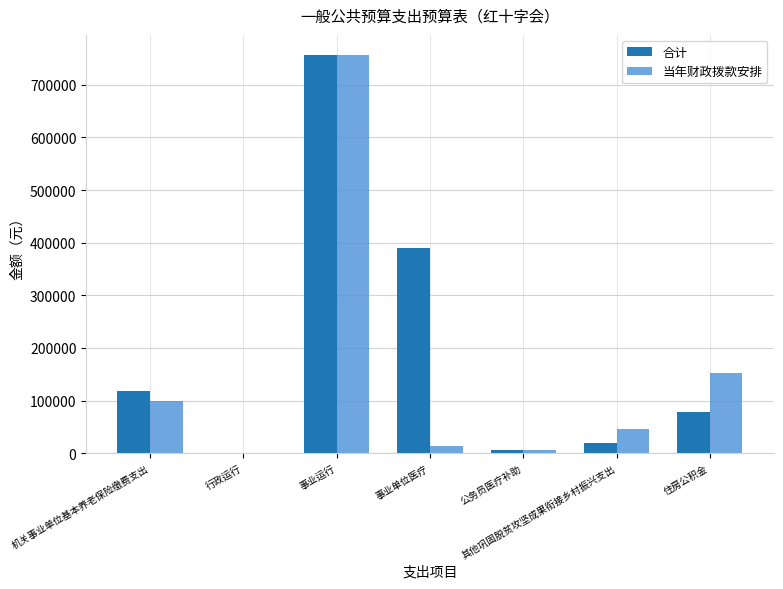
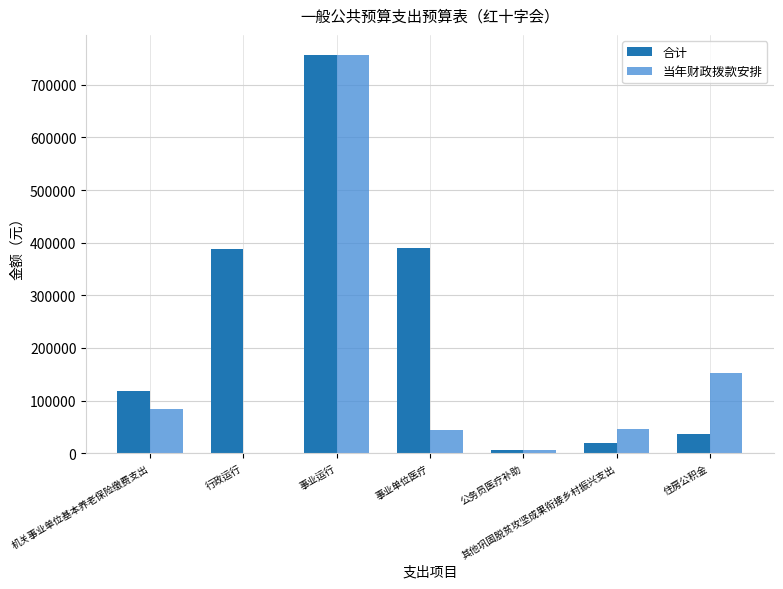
  {
    "合计": {
      "机关事业单位基本养老保险缴费支出": 120000,
-     "行政运行": 0,
+     "行政运行": 390000,
      "事业运行": 760000,
      "事业单位医疗": 390000,
      "公务员医疗补助": 10000,
      "其他巩固脱贫攻坚成果衔接乡村振兴支出": 20000,
-     "住房公积金": 80000
+     "住房公积金": 40000
    },
    "当年财政拨款安排": {
-     "机关事业单位基本养老保险缴费支出": 100000,
+     "机关事业单位基本养老保险缴费支出": 80000,
      "事业运行": 760000,
-     "事业单位医疗": 10000,
+     "事业单位医疗": 40000,
      "公务员医疗补助": 10000,
      "其他巩固脱贫攻坚成果衔接乡村振兴支出": 50000,
      "住房公积金": 150000
    }
  }
